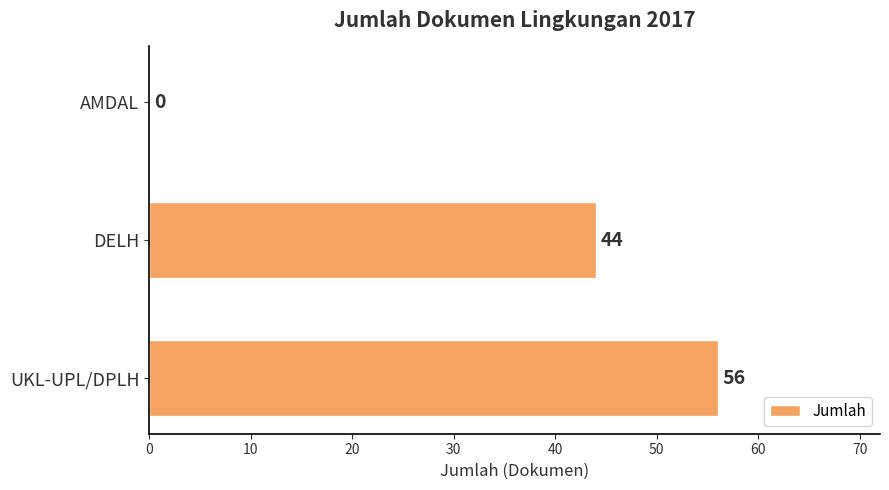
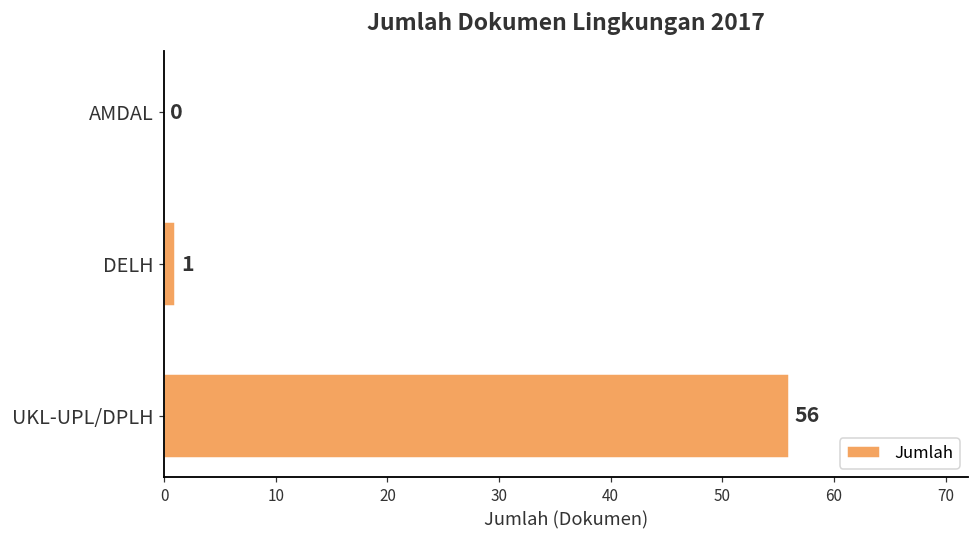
  {
    "AMDAL": 0,
-   "DELH": 44,
+   "DELH": 1,
    "UKL-UPL/DPLH": 56
  }
